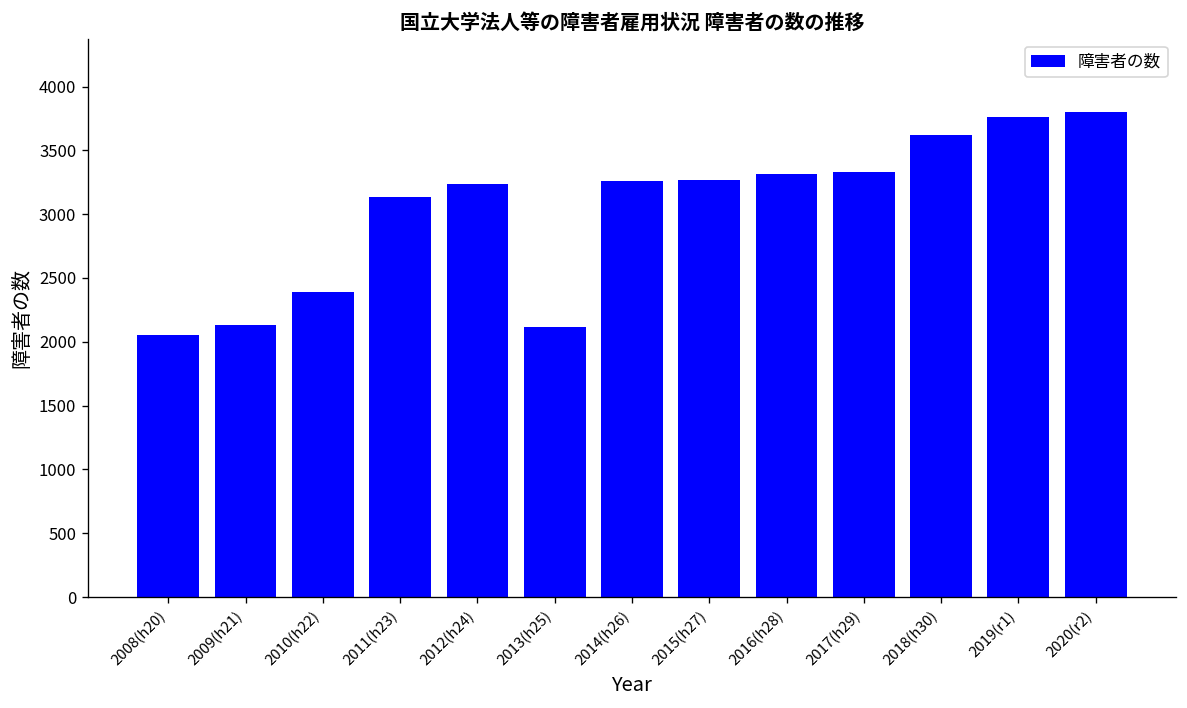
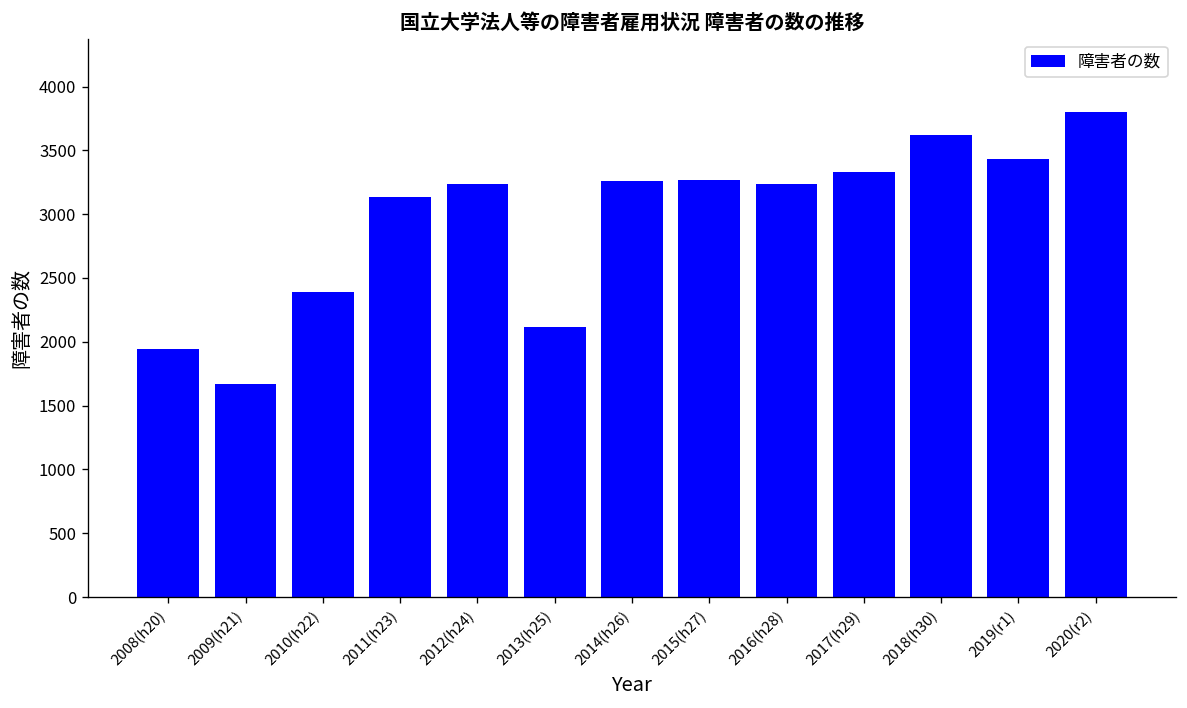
  {
-   "2008(h20)": 2060,
-   "2009(h21)": 2130,
+   "2008(h20)": 1950,
+   "2009(h21)": 1670,
    "2010(h22)": 2390,
    "2011(h23)": 3140,
    "2012(h24)": 3240,
    "2013(h25)": 2110,
    "2014(h26)": 3260,
    "2015(h27)": 3270,
-   "2016(h28)": 3310,
+   "2016(h28)": 3240,
    "2017(h29)": 3330,
    "2018(h30)": 3620,
-   "2019(r1)": 3760,
+   "2019(r1)": 3440,
    "2020(r2)": 3800
  }
